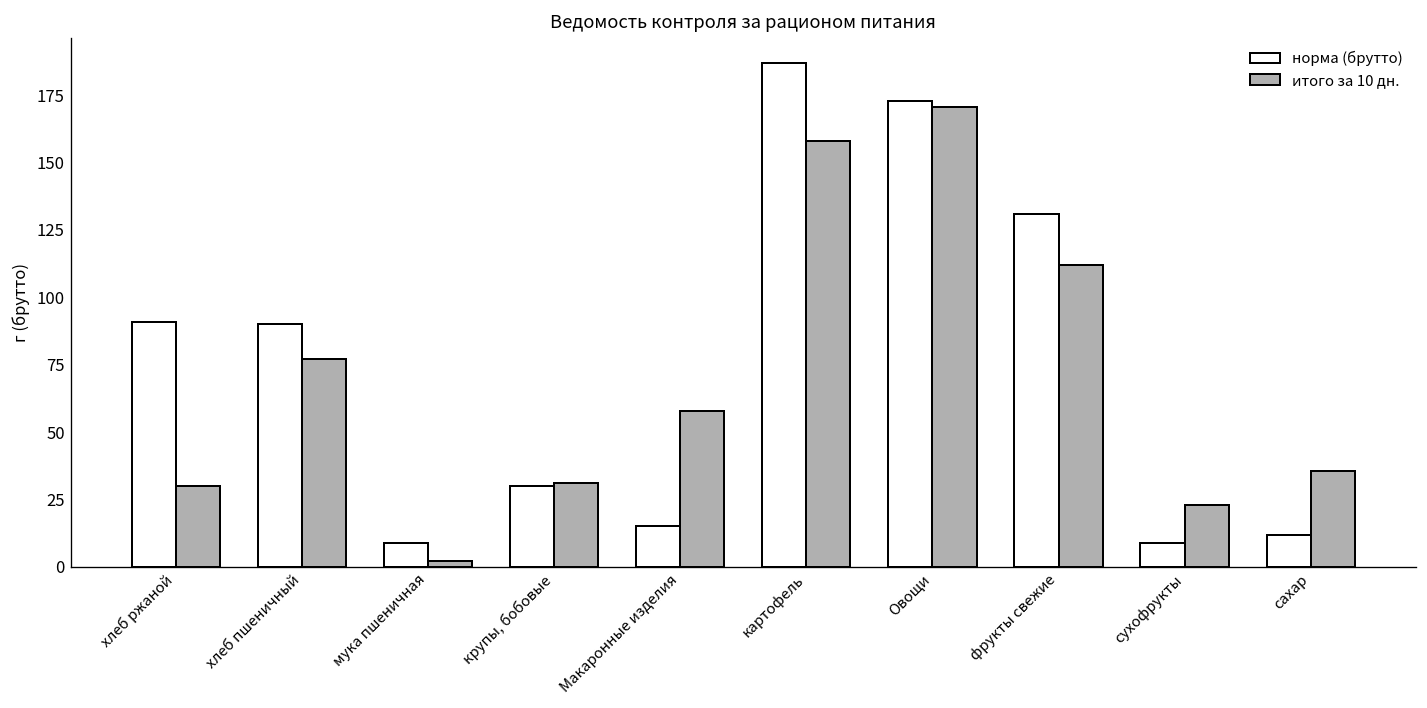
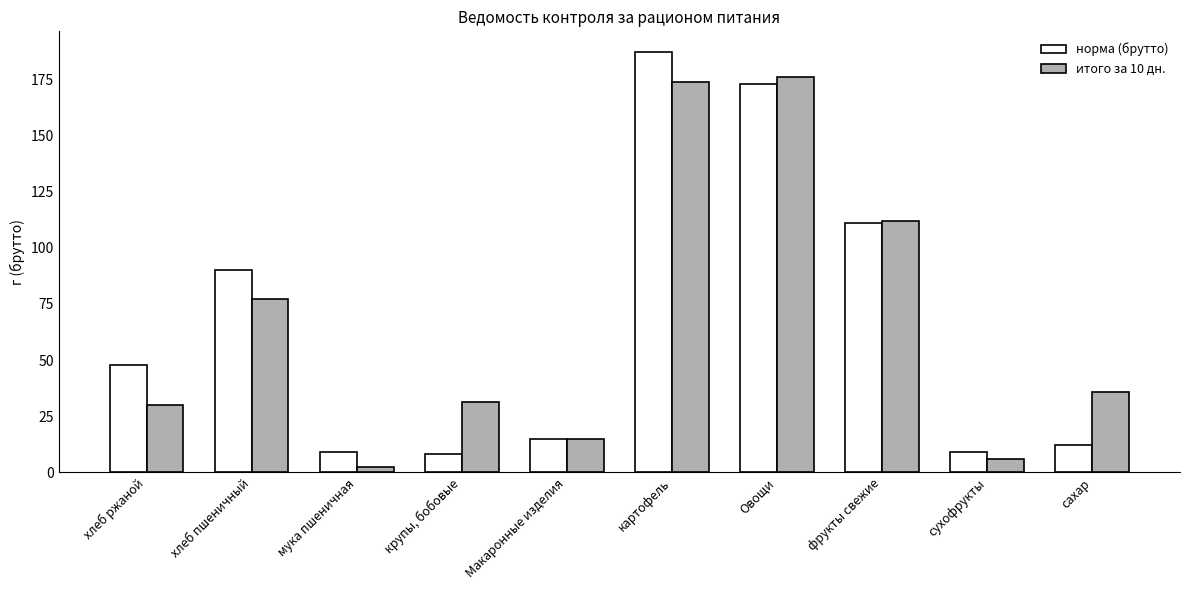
  {
    "норма (брутто)": {
-     "хлеб ржаной": 91,
+     "хлеб ржаной": 48,
      "хлеб пшеничный": 90,
      "мука пшеничная": 9,
-     "крупы, бобовые": 30,
+     "крупы, бобовые": 8,
      "Макаронные изделия": 15,
      "картофель": 187,
      "Овощи": 173,
-     "фрукты свежие": 131,
+     "фрукты свежие": 111,
      "сухофрукты": 9,
      "сахар": 12
    },
    "итого за 10 дн.": {
      "хлеб ржаной": 30,
      "хлеб пшеничный": 77,
      "мука пшеничная": 2,
      "крупы, бобовые": 31,
-     "Макаронные изделия": 58,
-     "картофель": 158,
-     "Овощи": 171,
+     "Макаронные изделия": 15,
+     "картофель": 174,
+     "Овощи": 176,
      "фрукты свежие": 112,
-     "сухофрукты": 23,
+     "сухофрукты": 6,
      "сахар": 36
    }
  }
